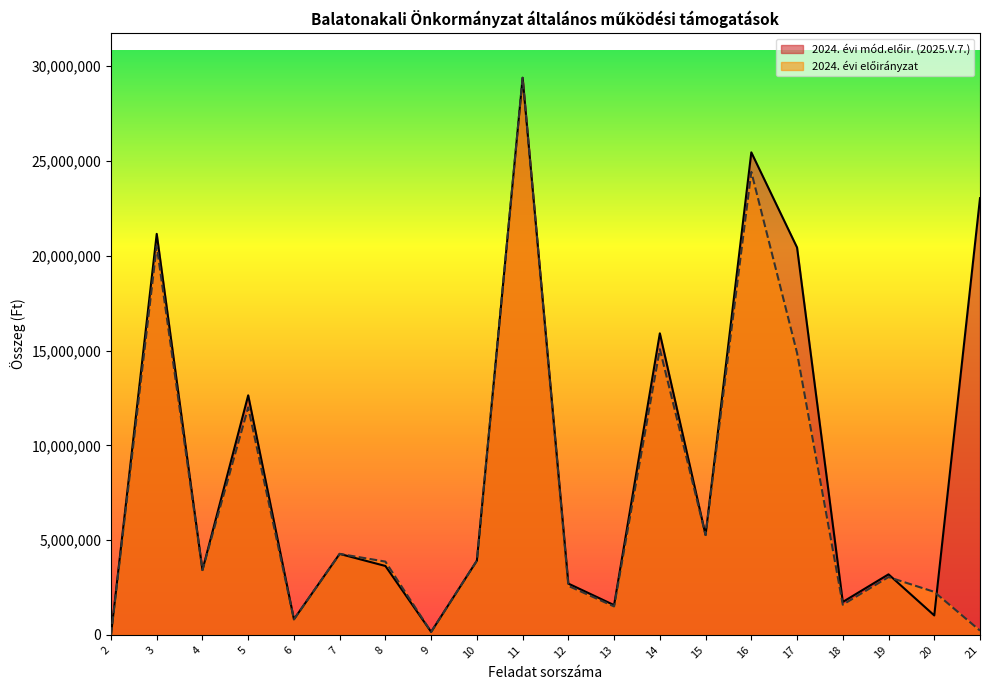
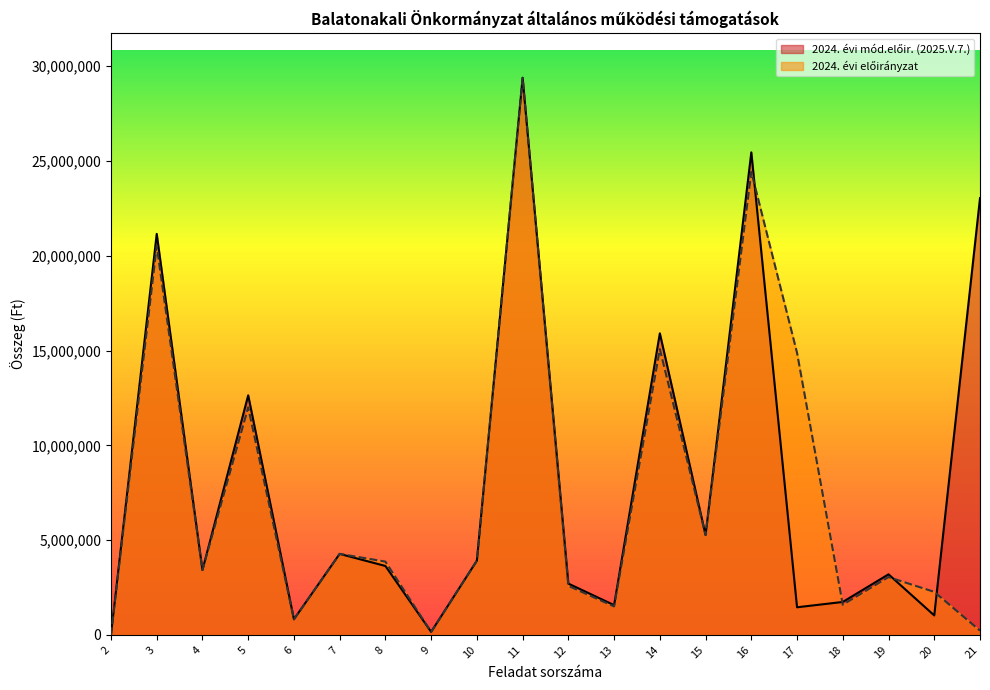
  {
    "2024. évi mód.előir. (2025.V.7.)": {
      "3": "21,200,000",
      "5": "12,600,000",
      "8": "3,600,000",
      "14": "15,900,000",
      "16": "25,500,000",
-     "17": "20,400,000",
+     "17": "1,500,000",
      "18": "1,700,000",
      "19": "3,200,000",
      "20": "1,000,000",
      "21": "23,000,000"
    },
    "2024. évi előirányzat": {
      "3": "20,500,000",
      "5": "12,000,000",
      "8": "3,900,000",
      "14": "15,100,000",
      "16": "24,400,000",
      "17": "14,900,000",
      "18": "1,600,000",
      "19": "3,000,000",
      "20": "2,300,000",
      "21": "200,000"
    }
  }
